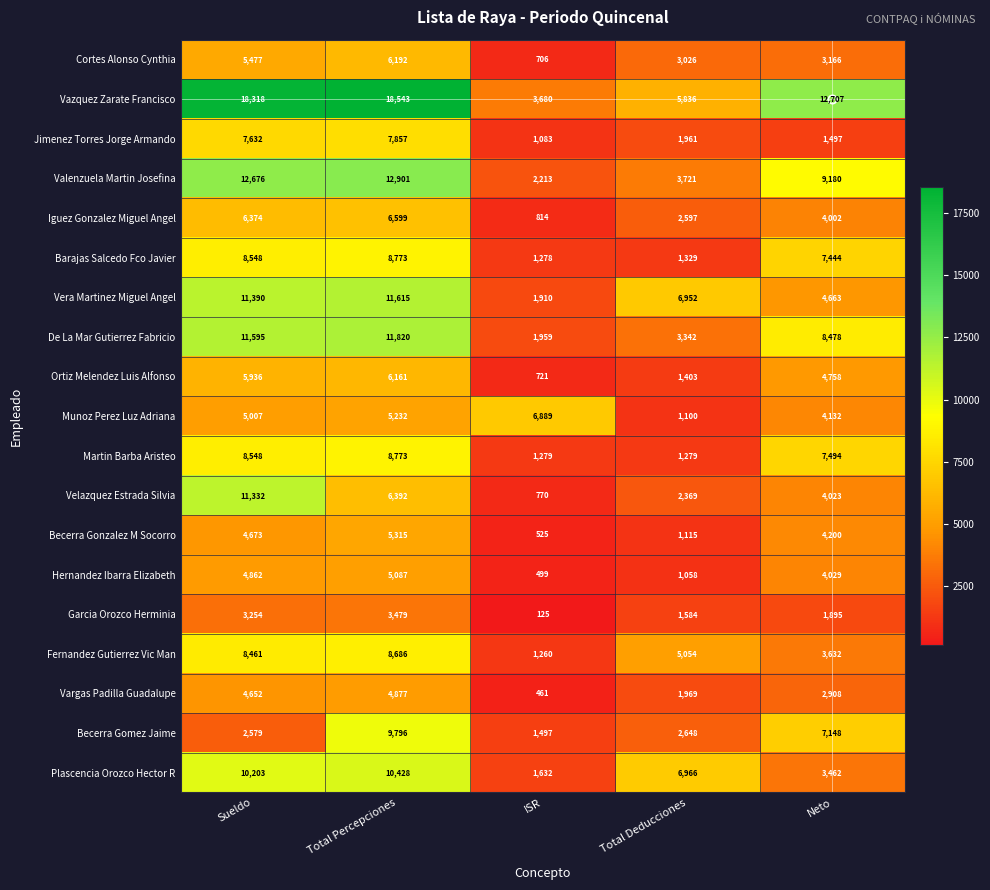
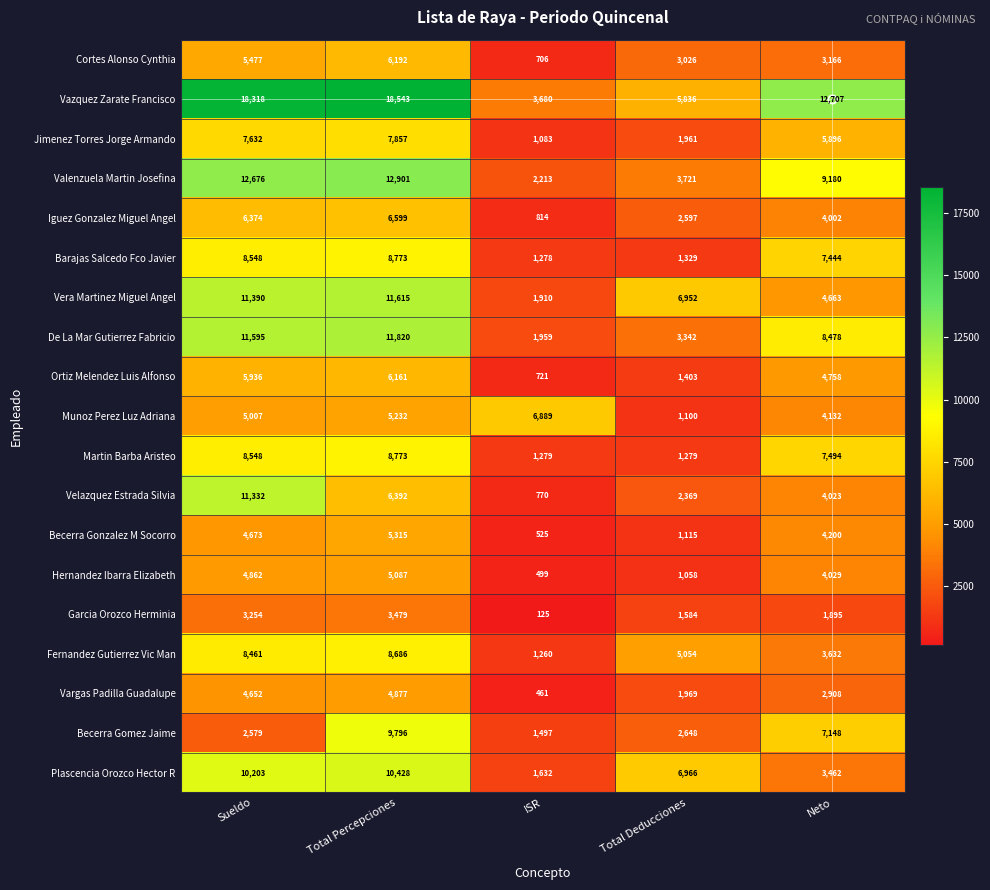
  {
    "Cortes Alonso Cynthia": {
      "Sueldo": "5,477",
      "Total Percepciones": "6,192",
      "ISR": "706",
      "Total Deducciones": "3,026",
      "Neto": "3,166"
    },
    "Vazquez Zarate Francisco": {
      "Sueldo": "18,318",
      "Total Percepciones": "18,543",
      "ISR": "3,680",
      "Total Deducciones": "5,836"
    },
    "Jimenez Torres Jorge Armando": {
      "Sueldo": "7,632",
      "Total Percepciones": "7,857",
      "ISR": "1,083",
      "Total Deducciones": "1,961",
-     "Neto": "1,497"
+     "Neto": "5,896"
    },
    "Valenzuela Martin Josefina": {
      "Sueldo": "12,676",
      "Total Percepciones": "12,901",
      "ISR": "2,213",
      "Total Deducciones": "3,721",
      "Neto": "9,180"
    },
    "Iguez Gonzalez Miguel Angel": {
      "Sueldo": "6,374",
      "Total Percepciones": "6,599",
      "ISR": "814",
      "Total Deducciones": "2,597",
      "Neto": "4,002"
    },
    "Barajas Salcedo Fco Javier": {
      "Sueldo": "8,548",
      "Total Percepciones": "8,773",
      "ISR": "1,278",
      "Total Deducciones": "1,329",
      "Neto": "7,444"
    },
    "Vera Martinez Miguel Angel": {
      "Sueldo": "11,390",
      "Total Percepciones": "11,615",
      "ISR": "1,910",
      "Total Deducciones": "6,952",
      "Neto": "4,663"
    },
    "De La Mar Gutierrez Fabricio": {
      "Sueldo": "11,595",
      "Total Percepciones": "11,820",
      "ISR": "1,959",
      "Total Deducciones": "3,342",
      "Neto": "8,478"
    },
    "Ortiz Melendez Luis Alfonso": {
      "Sueldo": "5,936",
      "Total Percepciones": "6,161",
      "ISR": "721",
      "Total Deducciones": "1,403",
      "Neto": "4,758"
    },
    "Munoz Perez Luz Adriana": {
      "Sueldo": "5,007",
      "Total Percepciones": "5,232",
      "ISR": "6,889",
      "Total Deducciones": "1,100",
      "Neto": "4,132"
    },
    "Martin Barba Aristeo": {
      "Sueldo": "8,548",
      "Total Percepciones": "8,773",
      "ISR": "1,279",
      "Total Deducciones": "1,279",
      "Neto": "7,494"
    },
    "Velazquez Estrada Silvia": {
      "Sueldo": "11,332",
      "Total Percepciones": "6,392",
      "ISR": "770",
      "Total Deducciones": "2,369",
      "Neto": "4,023"
    },
    "Becerra Gonzalez M Socorro": {
      "Sueldo": "4,673",
      "Total Percepciones": "5,315",
      "ISR": "525",
      "Total Deducciones": "1,115",
      "Neto": "4,200"
    },
    "Hernandez Ibarra Elizabeth": {
      "Sueldo": "4,862",
      "Total Percepciones": "5,087",
      "ISR": "499",
      "Total Deducciones": "1,058",
      "Neto": "4,029"
    },
    "Garcia Orozco Herminia": {
      "Sueldo": "3,254",
      "Total Percepciones": "3,479",
      "ISR": "125",
      "Total Deducciones": "1,584",
      "Neto": "1,895"
    },
    "Fernandez Gutierrez Vic Man": {
      "Sueldo": "8,461",
      "Total Percepciones": "8,686",
      "ISR": "1,260",
      "Total Deducciones": "5,054",
      "Neto": "3,632"
    },
    "Vargas Padilla Guadalupe": {
      "Sueldo": "4,652",
      "Total Percepciones": "4,877",
      "ISR": "461",
      "Total Deducciones": "1,969",
      "Neto": "2,908"
    },
    "Becerra Gomez Jaime": {
      "Sueldo": "2,579",
      "Total Percepciones": "9,796",
      "ISR": "1,497",
      "Total Deducciones": "2,648",
      "Neto": "7,148"
    },
    "Plascencia Orozco Hector R": {
      "Sueldo": "10,203",
      "Total Percepciones": "10,428",
      "ISR": "1,632",
      "Total Deducciones": "6,966",
      "Neto": "3,462"
    }
  }
